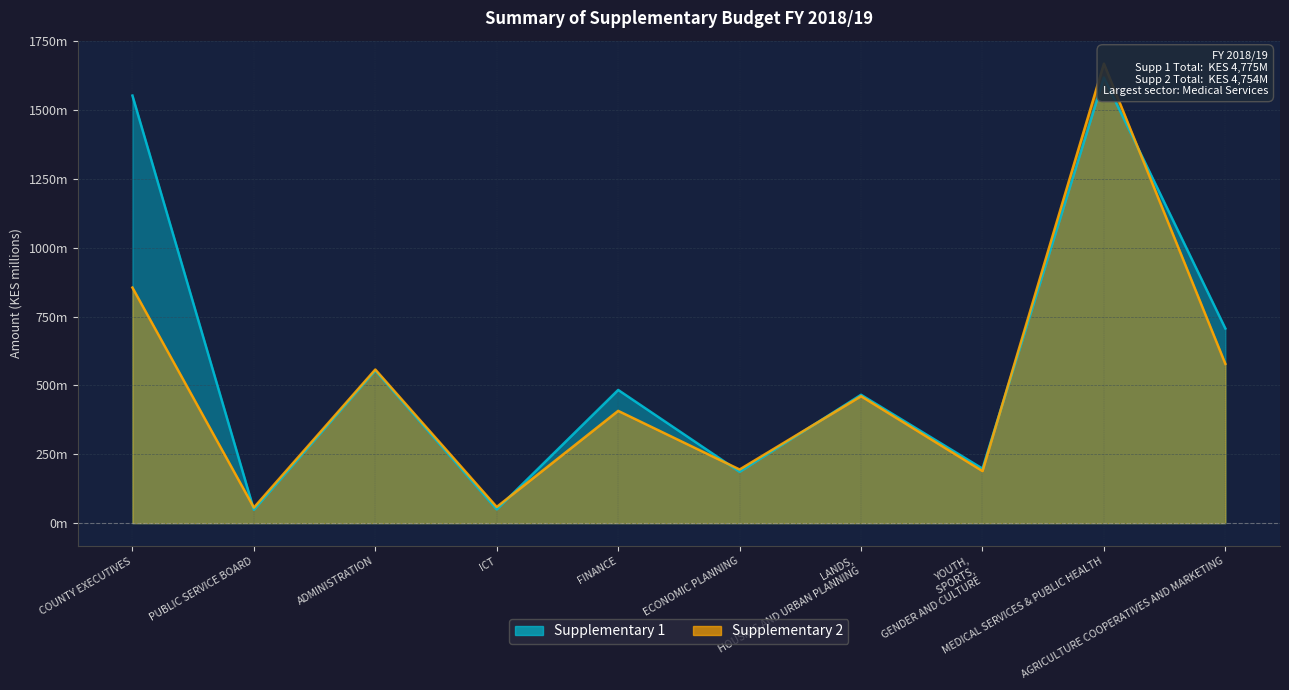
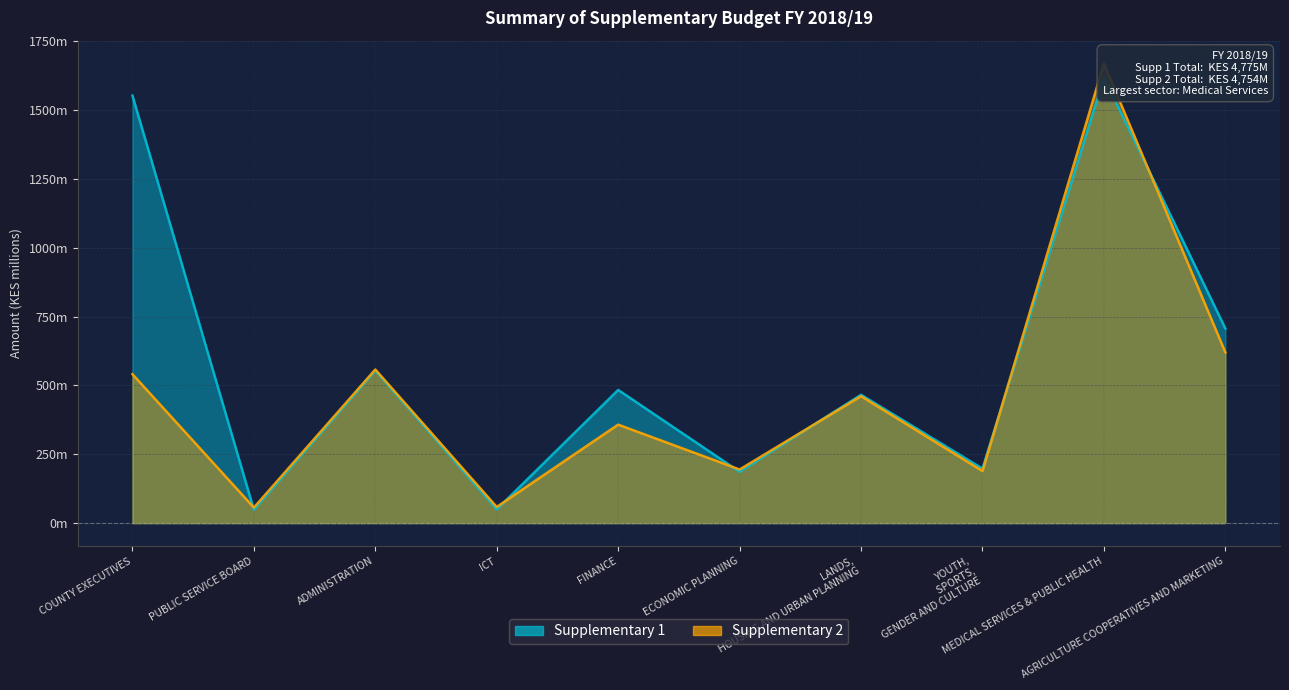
  {
    "Supplementary 1": {
      "COUNTY EXECUTIVES": "1550m",
      "FINANCE": "480m",
      "AGRICULTURE COOPERATIVES AND MARKETING": "710m"
    },
    "Supplementary 2": {
-     "COUNTY EXECUTIVES": "860m",
-     "FINANCE": "410m",
-     "AGRICULTURE COOPERATIVES AND MARKETING": "580m"
+     "COUNTY EXECUTIVES": "540m",
+     "FINANCE": "360m",
+     "AGRICULTURE COOPERATIVES AND MARKETING": "620m"
    }
  }
